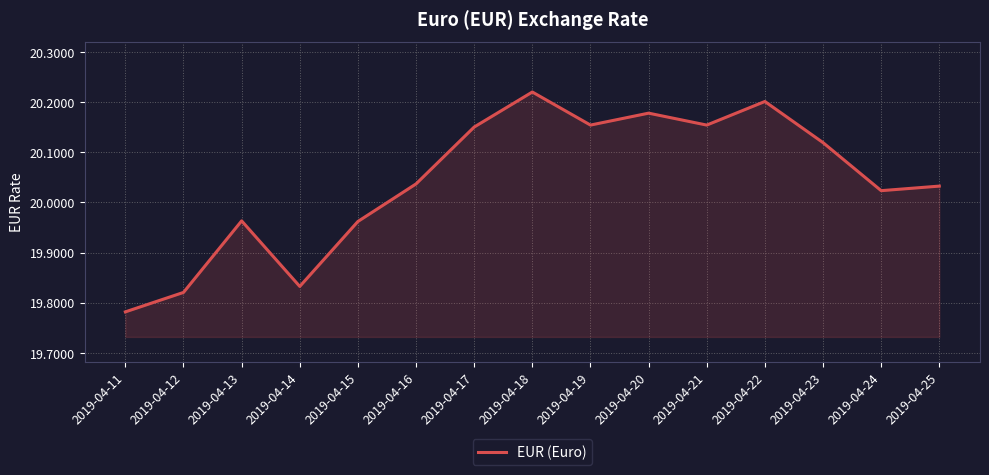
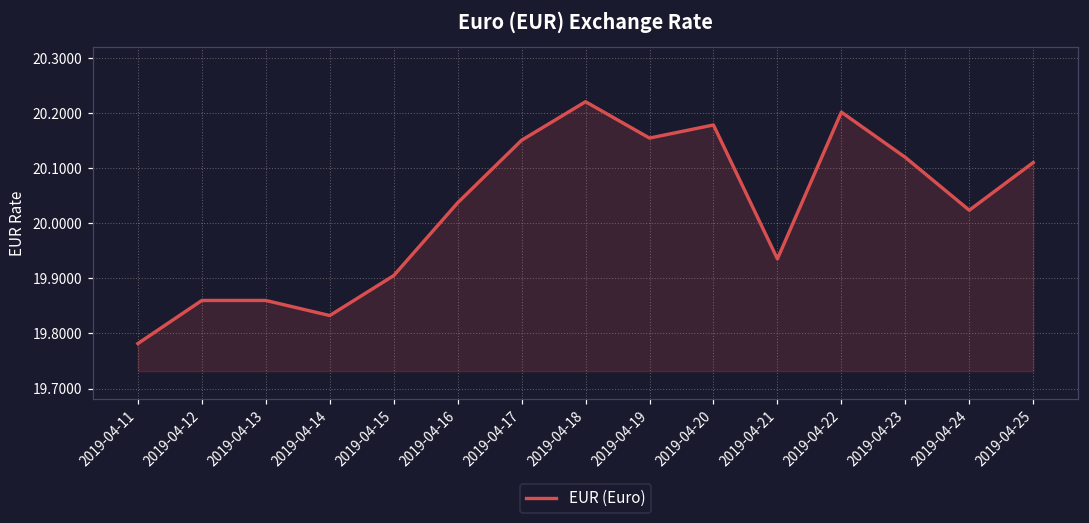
  {
    "2019-04-11": 19.78,
-   "2019-04-12": 19.82,
-   "2019-04-13": 19.96,
+   "2019-04-12": 19.86,
+   "2019-04-13": 19.86,
    "2019-04-14": 19.83,
-   "2019-04-15": 19.96,
+   "2019-04-15": 19.91,
    "2019-04-16": 20.04,
    "2019-04-17": 20.15,
    "2019-04-18": 20.22,
    "2019-04-19": 20.15,
    "2019-04-20": 20.18,
-   "2019-04-21": 20.15,
+   "2019-04-21": 19.94,
    "2019-04-22": 20.20,
    "2019-04-23": 20.12,
    "2019-04-24": 20.02,
-   "2019-04-25": 20.03
+   "2019-04-25": 20.11
  }
